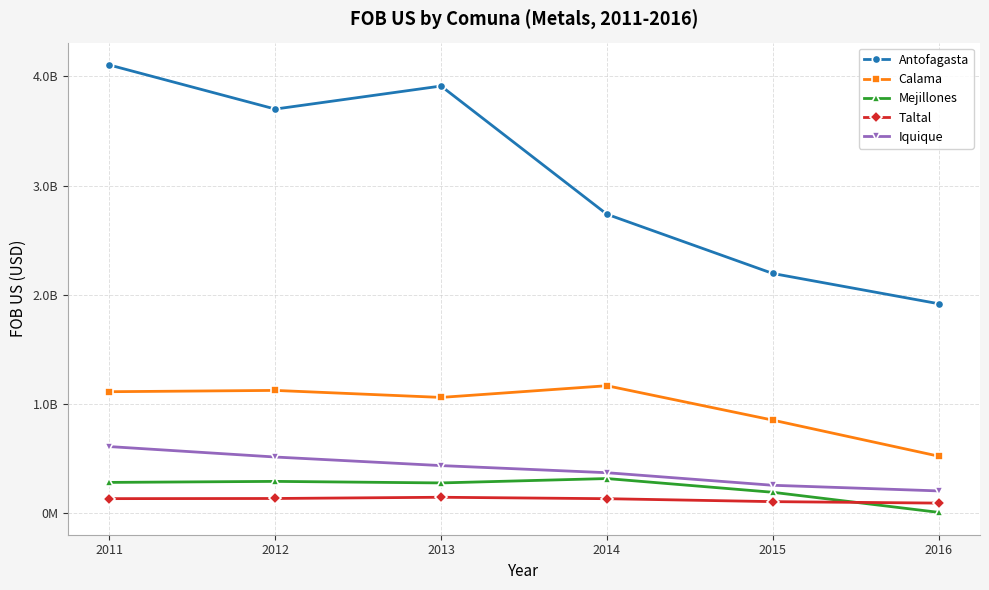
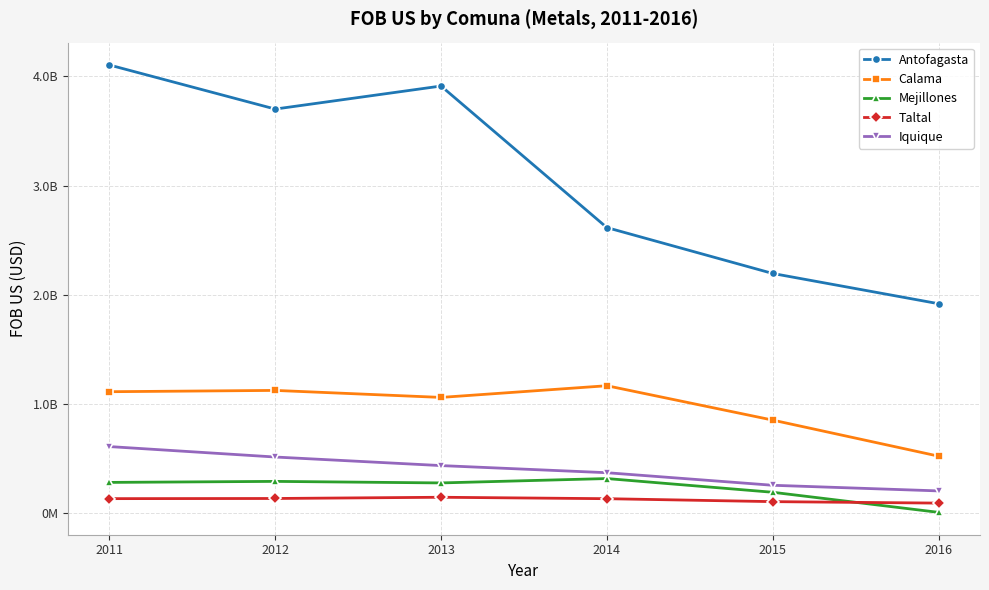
  {
    "Antofagasta": {
      "2011": 4100000000,
      "2012": 3700000000,
      "2013": 3910000000,
-     "2014": 2740000000,
+     "2014": 2620000000,
      "2015": 2200000000,
      "2016": 1920000000
    },
    "Calama": {
      "2011": 1110000000,
      "2012": 1120000000,
      "2013": 1060000000,
      "2014": 1170000000,
      "2015": 850000000,
      "2016": 520000000
    },
    "Mejillones": {
      "2011": 280000000,
      "2012": 290000000,
      "2013": 280000000,
      "2014": 320000000,
      "2015": 190000000,
      "2016": 10000000
    },
    "Taltal": {
      "2011": 130000000,
      "2012": 140000000,
      "2013": 150000000,
      "2014": 130000000,
      "2015": 110000000,
      "2016": 90000000
    },
    "Iquique": {
      "2011": 610000000,
      "2012": 510000000,
      "2013": 440000000,
      "2014": 370000000,
      "2015": 260000000,
      "2016": 200000000
    }
  }
